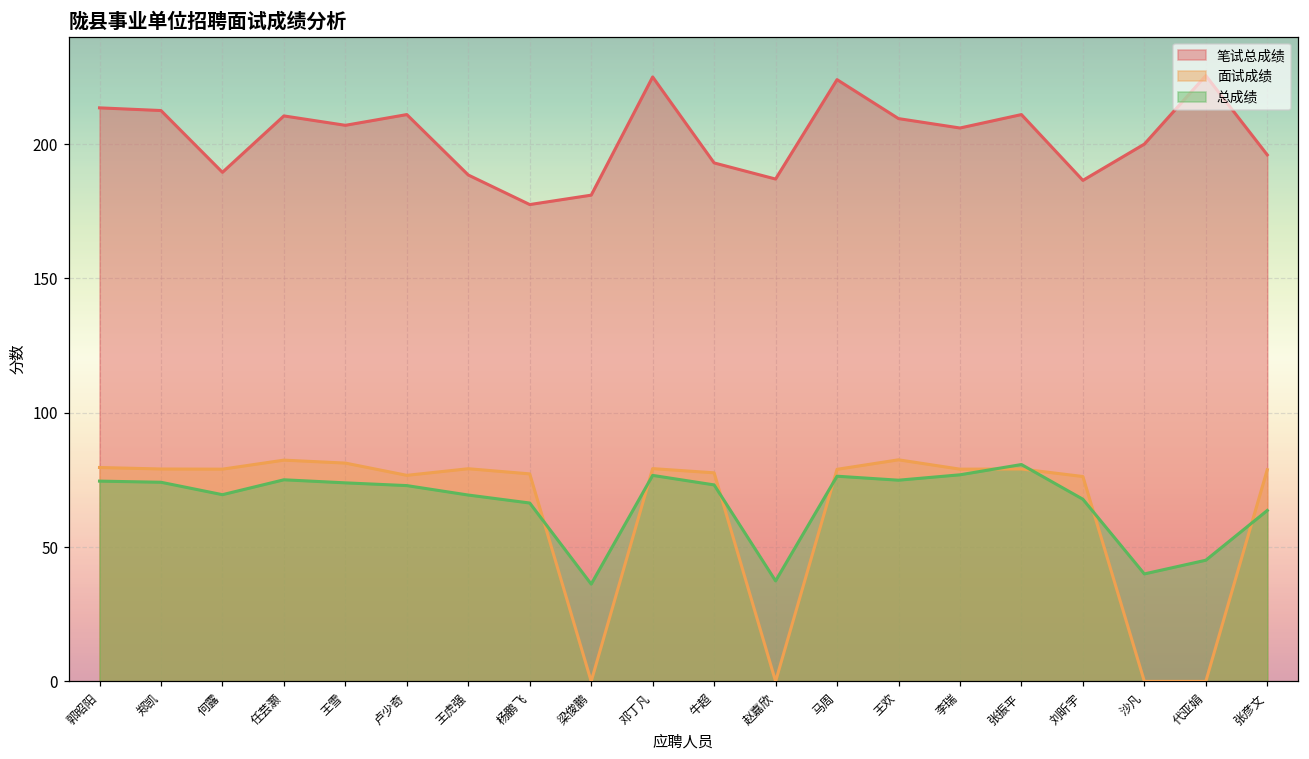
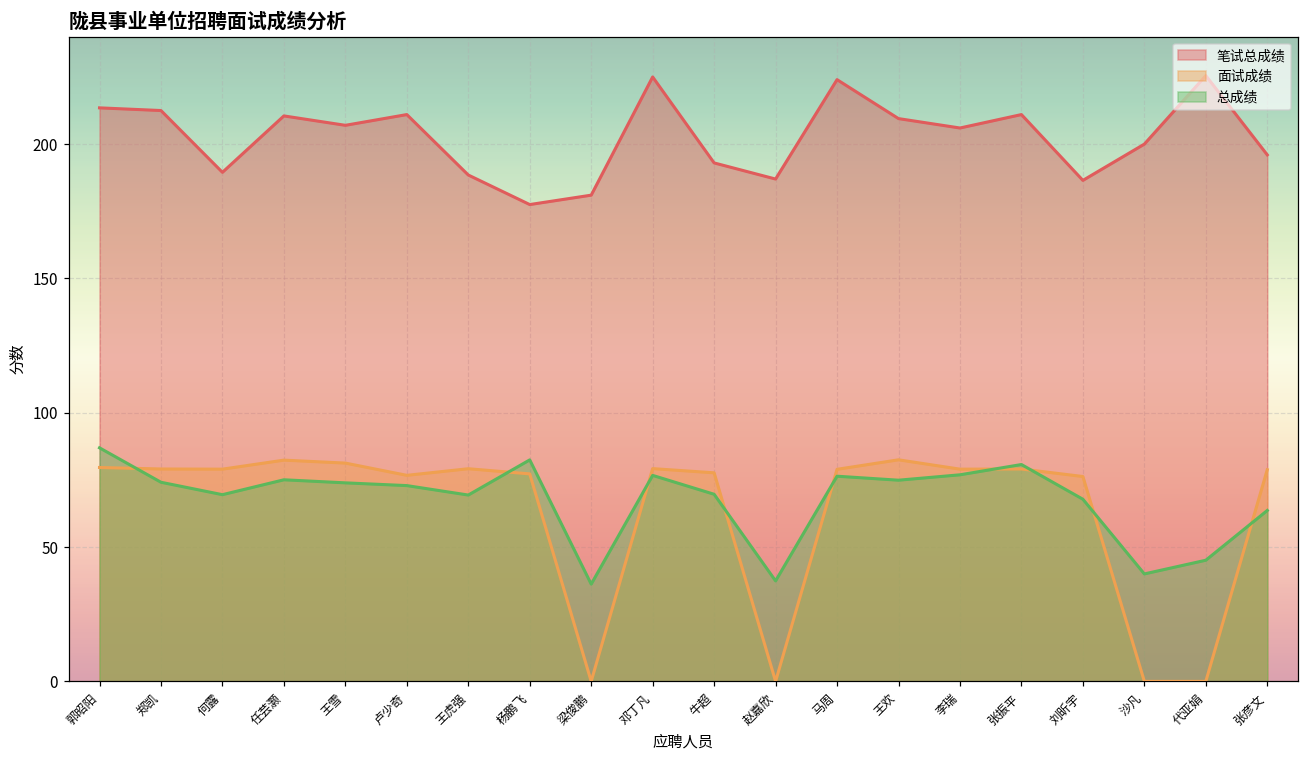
  {
    "总成绩": {
-     "郭昭阳": 75,
+     "郭昭阳": 87,
      "郑凯": 74,
      "何露": 70,
      "任芸灏": 75,
      "王雪": 74,
      "卢少奇": 73,
      "王虎强": 69,
-     "杨鹏飞": 66,
+     "杨鹏飞": 82,
      "梁俊鹏": 36,
      "邓丁凡": 77,
-     "牛超": 73,
+     "牛超": 70,
      "赵嘉欣": 37,
      "马周": 76,
      "王欢": 75,
      "李瑞": 77,
      "张振平": 81,
      "刘昕宇": 68,
      "沙凡": 40,
      "代亚娟": 45,
      "张彦文": 64
    }
  }
